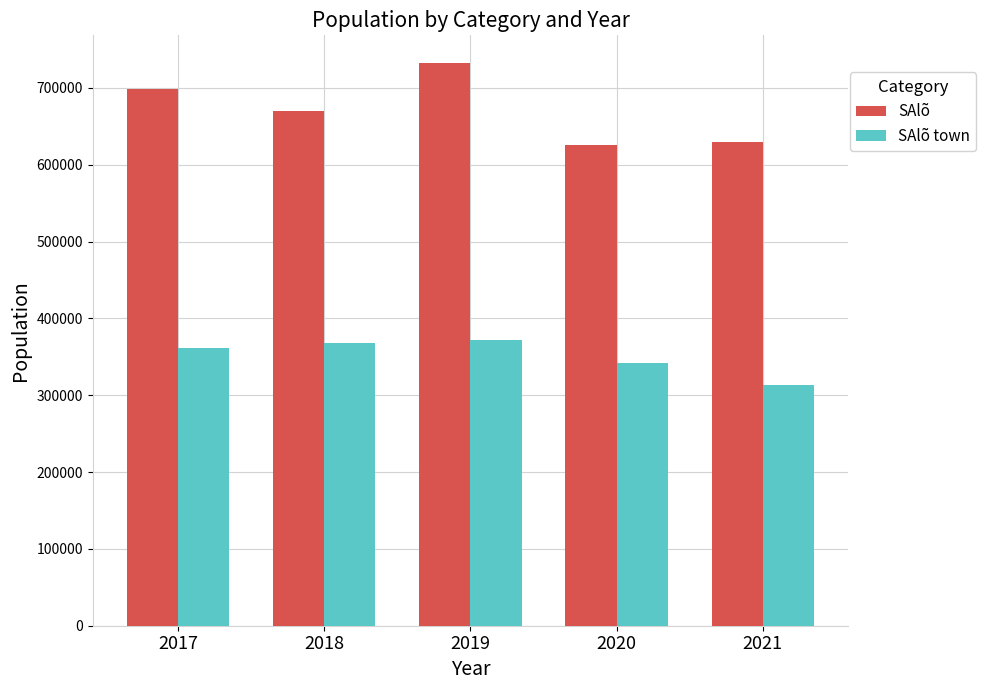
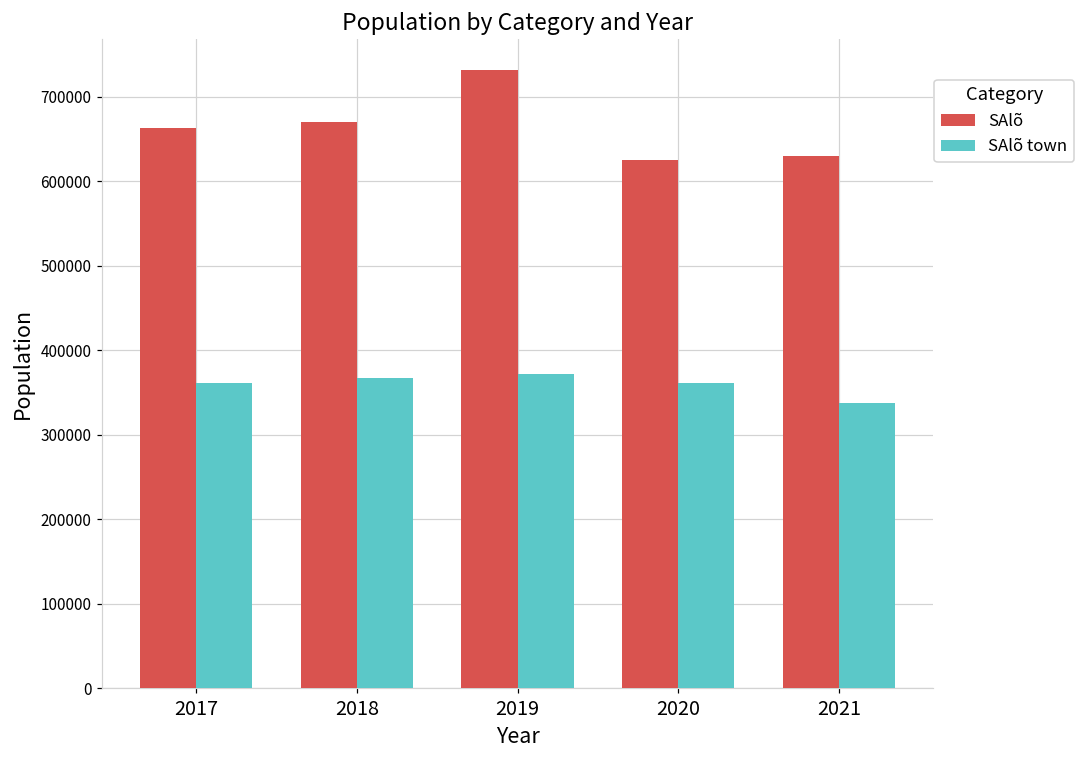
  {
    "SAlõ": {
-     "2017": 700000,
+     "2017": 660000,
      "2018": 670000,
      "2019": 730000,
      "2020": 630000,
      "2021": 630000
    },
    "SAlõ town": {
      "2017": 360000,
      "2018": 370000,
      "2019": 370000,
-     "2020": 340000,
-     "2021": 310000
+     "2020": 360000,
+     "2021": 340000
    }
  }
